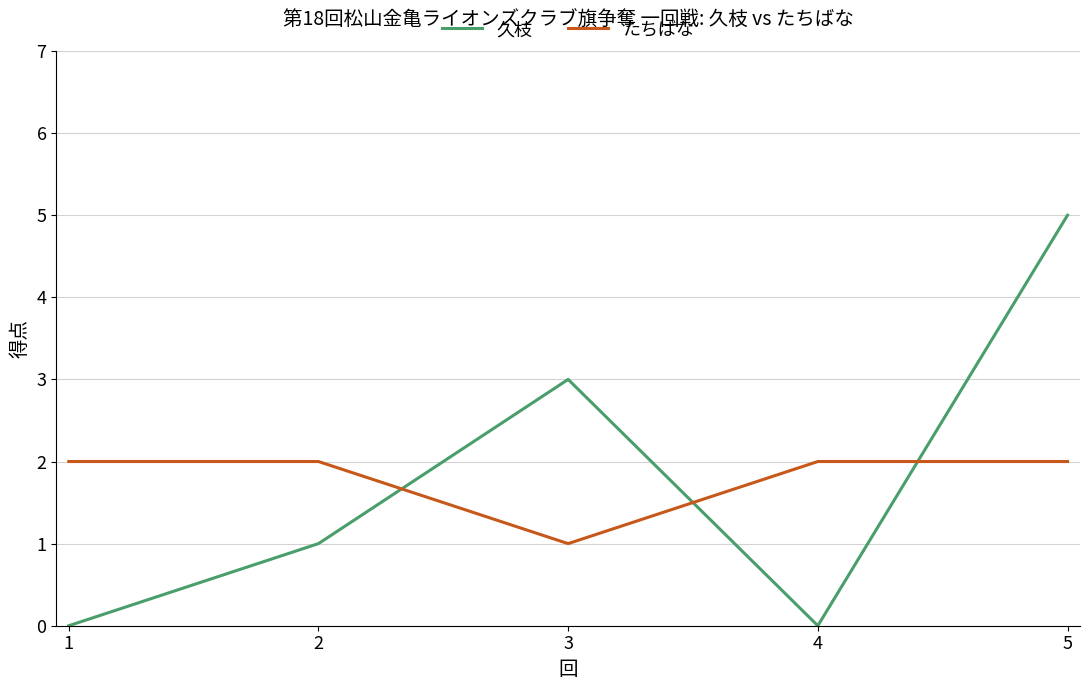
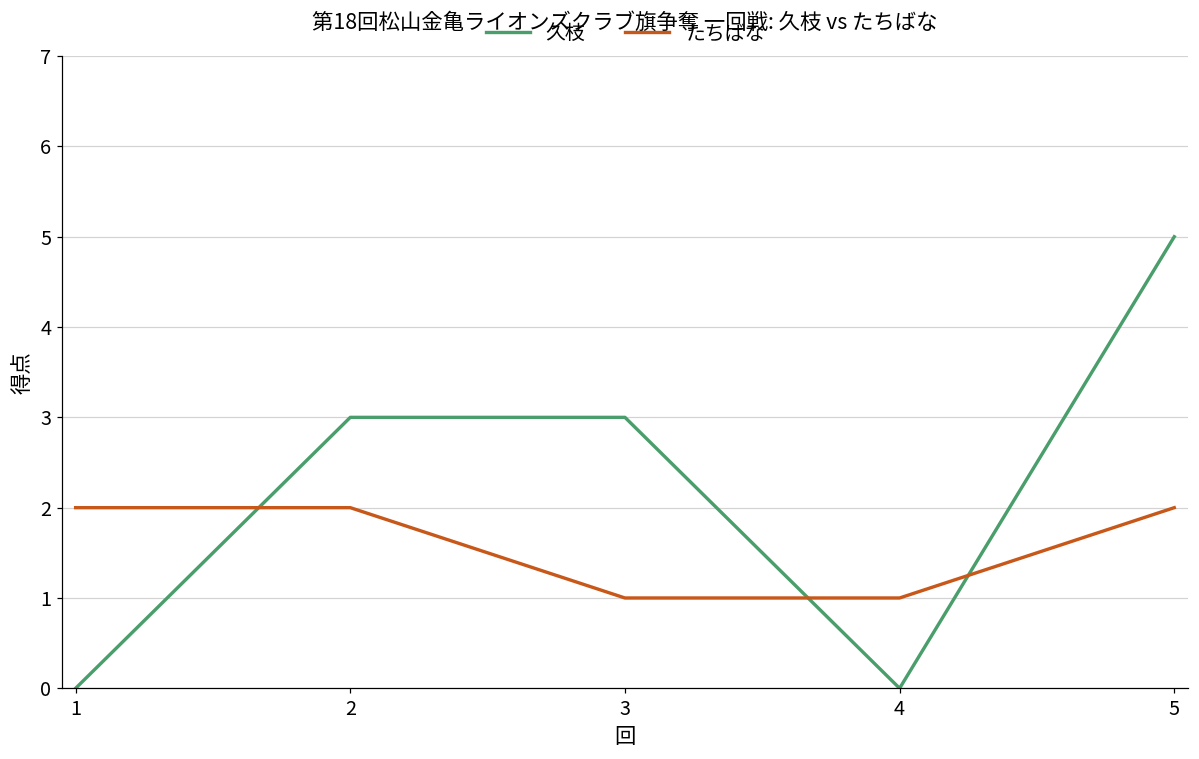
  {
    "久枝": {
      "1": 0,
-     "2": 1,
+     "2": 3,
      "3": 3,
      "4": 0,
      "5": 5
    },
    "たちばな": {
      "1": 2,
      "2": 2,
      "3": 1,
-     "4": 2,
+     "4": 1,
      "5": 2
    }
  }
